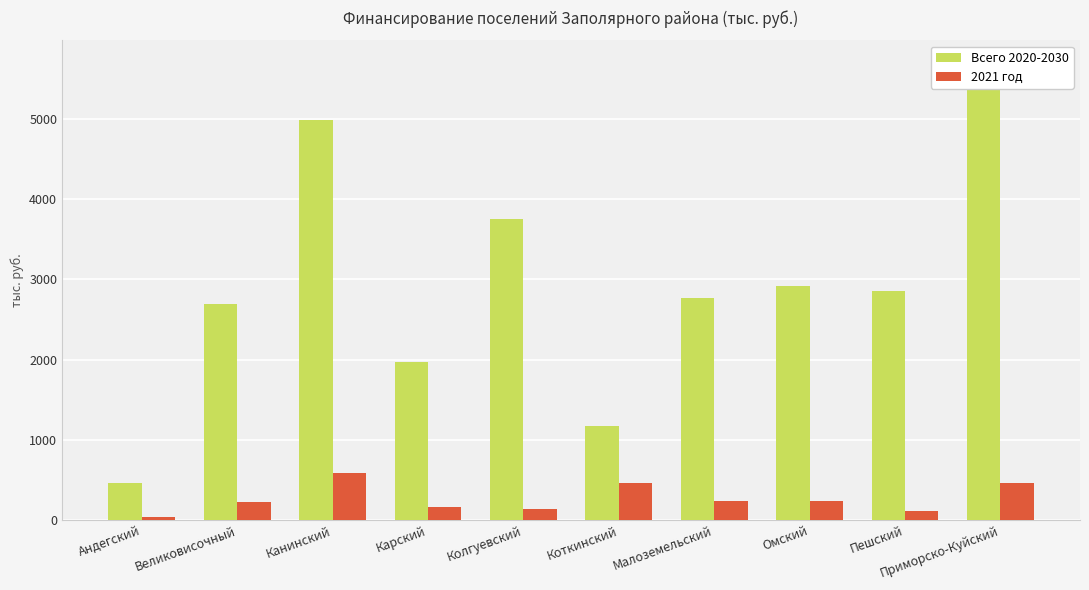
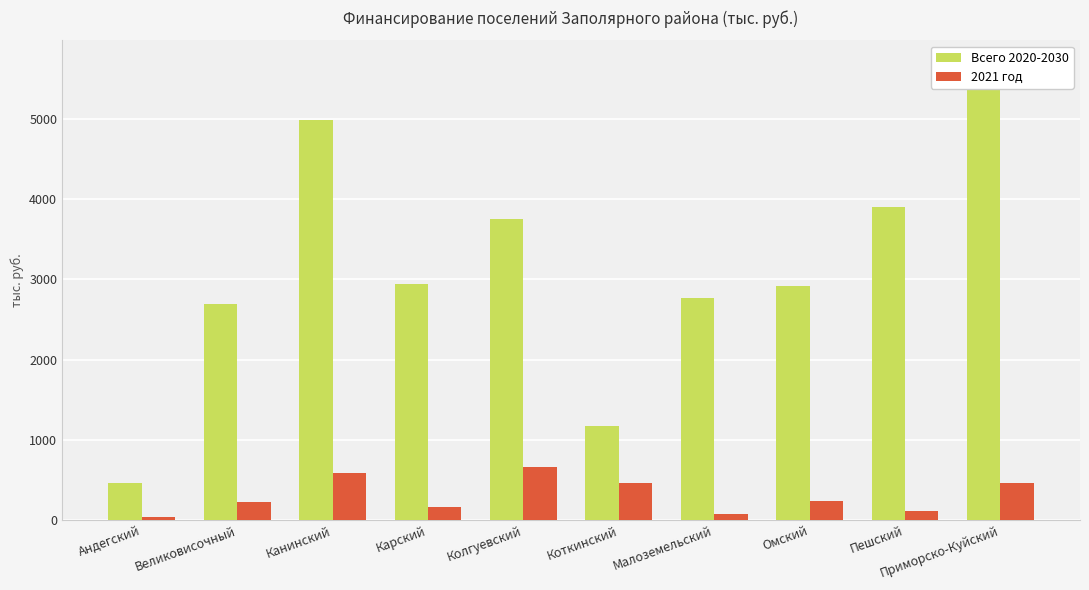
  {
    "Всего 2020-2030": {
      "Андегский": 500,
      "Великовисочный": 2700,
      "Канинский": 5000,
-     "Карский": 2000,
+     "Карский": 2900,
      "Колгуевский": 3700,
      "Коткинский": 1200,
      "Малоземельский": 2800,
      "Омский": 2900,
-     "Пешский": 2900
+     "Пешский": 3900
    },
    "2021 год": {
      "Андегский": 0,
      "Великовисочный": 200,
      "Канинский": 600,
      "Карский": 200,
-     "Колгуевский": 100,
+     "Колгуевский": 700,
      "Коткинский": 500,
-     "Малоземельский": 200,
+     "Малоземельский": 100,
      "Омский": 200,
      "Пешский": 100,
      "Приморско-Куйский": 500
    }
  }
